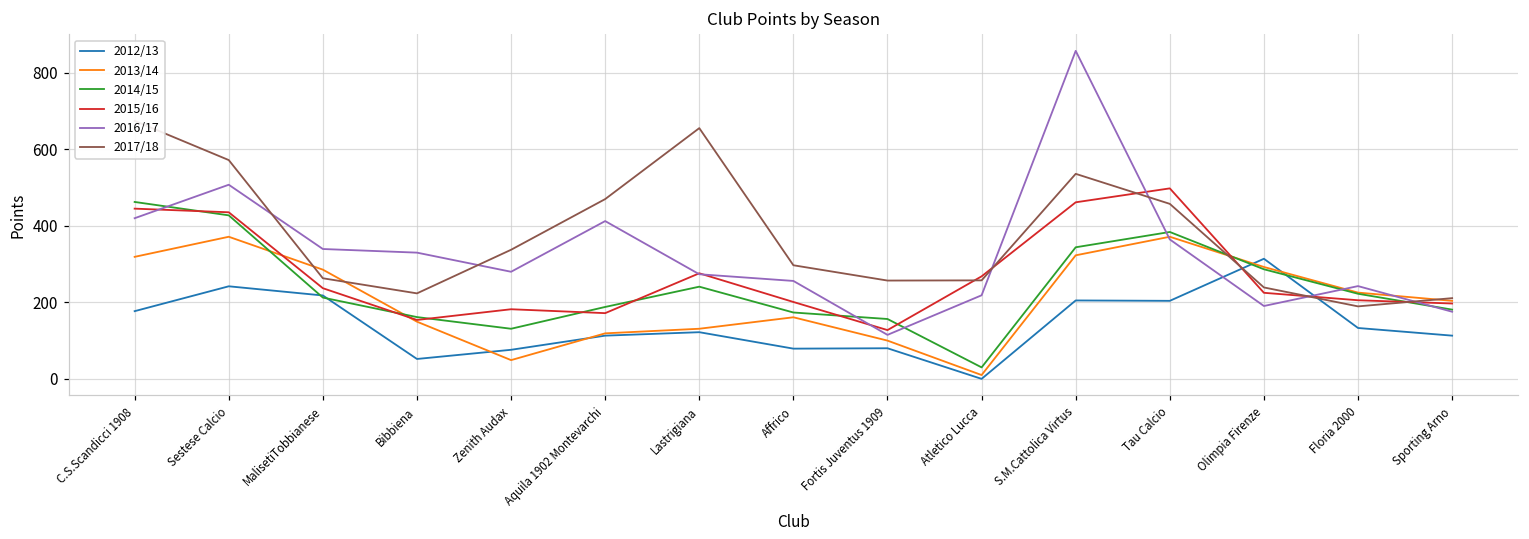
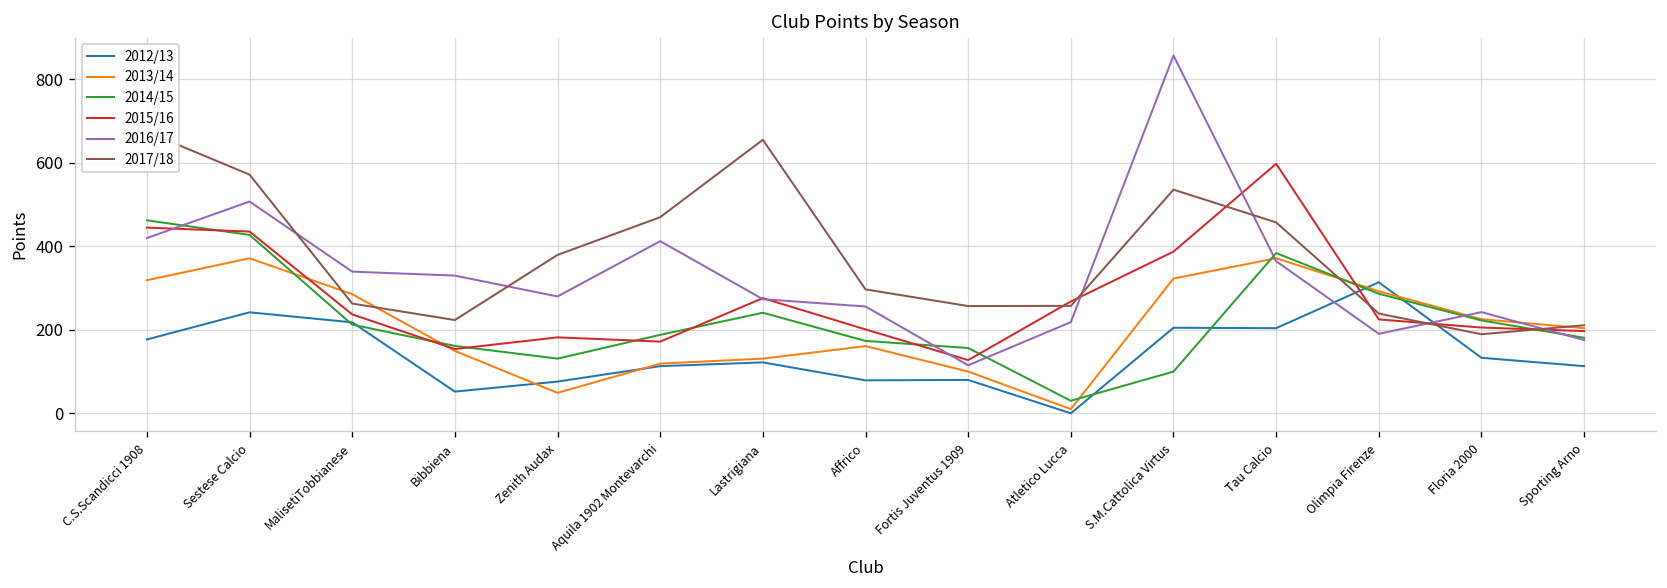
  {
    "2012/13": {
      "C.S.Scandicci 1908": 180,
      "Sestese Calcio": 240,
      "Bibbiena": 50,
      "Zenith Audax": 80,
      "Lastrigiana": 120,
      "Affrico": 80,
      "Fortis Juventus 1909": 80,
      "Atletico Lucca": 0,
      "S.M.Cattolica Virtus": 210,
      "Tau Calcio": 200,
      "Olimpia Firenze": 310,
      "Floria 2000": 130,
      "Sporting Arno": 110
    },
    "2013/14": {
      "C.S.Scandicci 1908": 320,
      "Sestese Calcio": 370,
      "MalisetiTobbianese": 290,
      "Zenith Audax": 50,
      "Lastrigiana": 130,
      "Affrico": 160,
      "Fortis Juventus 1909": 100,
      "Atletico Lucca": 10,
      "S.M.Cattolica Virtus": 320
    },
    "2014/15": {
      "C.S.Scandicci 1908": 460,
      "Sestese Calcio": 430,
      "Bibbiena": 160,
      "Zenith Audax": 130,
      "Aquila 1902 Montevarchi": 190,
      "Lastrigiana": 240,
      "Affrico": 170,
      "Fortis Juventus 1909": 160,
      "Atletico Lucca": 30,
-     "S.M.Cattolica Virtus": 340,
+     "S.M.Cattolica Virtus": 100,
      "Tau Calcio": 380
    },
    "2015/16": {
      "C.S.Scandicci 1908": 450,
      "Sestese Calcio": 440,
      "MalisetiTobbianese": 240,
      "Zenith Audax": 180,
      "Aquila 1902 Montevarchi": 170,
      "Affrico": 200,
      "Fortis Juventus 1909": 130,
      "Atletico Lucca": 270,
-     "S.M.Cattolica Virtus": 460,
-     "Tau Calcio": 500,
+     "S.M.Cattolica Virtus": 390,
+     "Tau Calcio": 600,
      "Olimpia Firenze": 230,
      "Floria 2000": 210
    },
    "2016/17": {
      "C.S.Scandicci 1908": 420,
      "Sestese Calcio": 510,
      "MalisetiTobbianese": 340,
      "Bibbiena": 330,
      "Zenith Audax": 280,
      "Aquila 1902 Montevarchi": 410,
      "Affrico": 260,
      "Fortis Juventus 1909": 120,
      "Atletico Lucca": 220,
      "S.M.Cattolica Virtus": 860,
      "Olimpia Firenze": 190,
      "Floria 2000": 240
    },
    "2017/18": {
      "Sestese Calcio": 570,
      "MalisetiTobbianese": 260,
      "Bibbiena": 220,
-     "Zenith Audax": 340,
+     "Zenith Audax": 380,
      "Aquila 1902 Montevarchi": 470,
      "Lastrigiana": 660,
      "Affrico": 300,
      "Fortis Juventus 1909": 260,
      "Atletico Lucca": 260,
      "S.M.Cattolica Virtus": 540,
      "Tau Calcio": 460,
      "Olimpia Firenze": 240,
      "Floria 2000": 190
    }
  }
